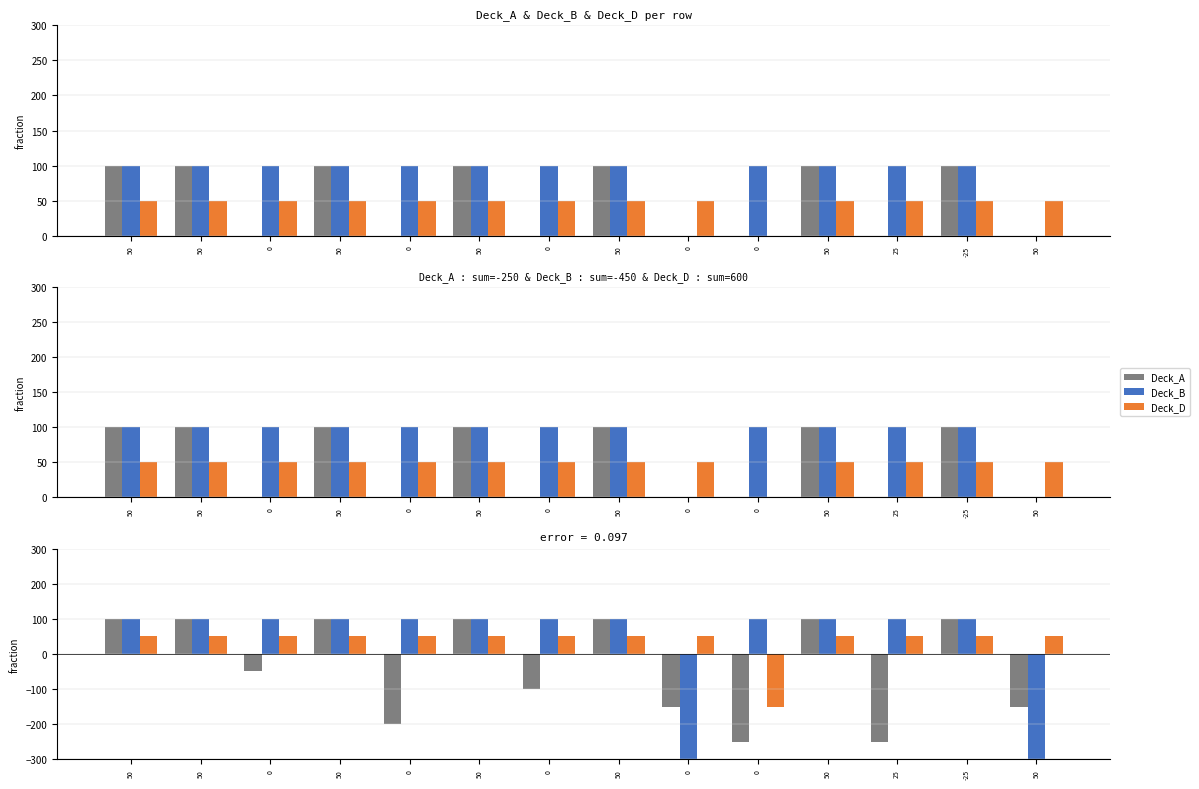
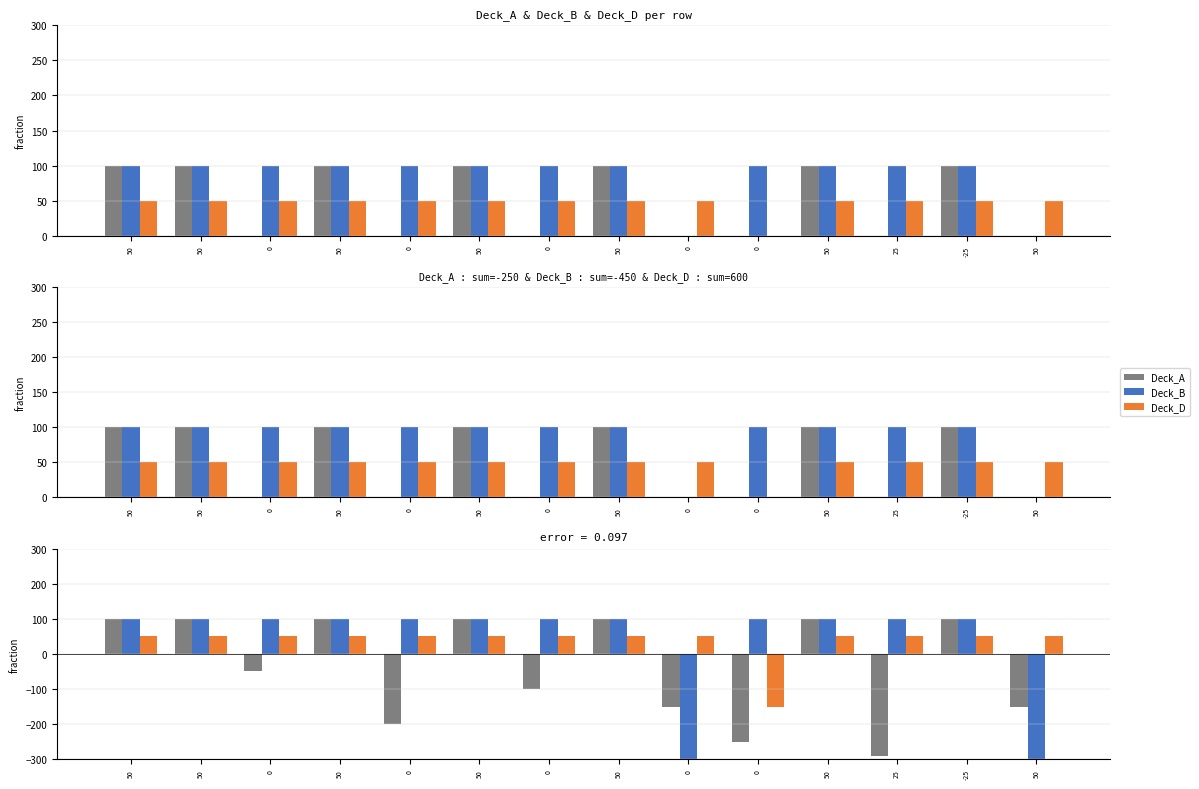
  {
    "Deck_A & Deck_B & Deck_D per row": {
      "Deck_A": {
        "25": 0,
        "-25": 100
      },
      "Deck_B": {
        "25": 100,
        "-25": 100
      },
      "Deck_D": {
        "25": 50,
        "-25": 50
      }
    },
    "Deck_A : sum=-250 & Deck_B : sum=-450 & Deck_D : sum=600": {
      "Deck_A": {
        "25": 0,
        "-25": 100
      },
      "Deck_B": {
        "25": 100,
        "-25": 100
      },
      "Deck_D": {
        "25": 50,
        "-25": 50
      }
    },
    "error = 0.097": {
      "Deck_A": {
-       "25": -250,
+       "25": -290,
        "-25": 100
      },
      "Deck_B": {
        "25": 100,
        "-25": 100
      },
      "Deck_D": {
        "25": 50,
        "-25": 50
      }
    }
  }
